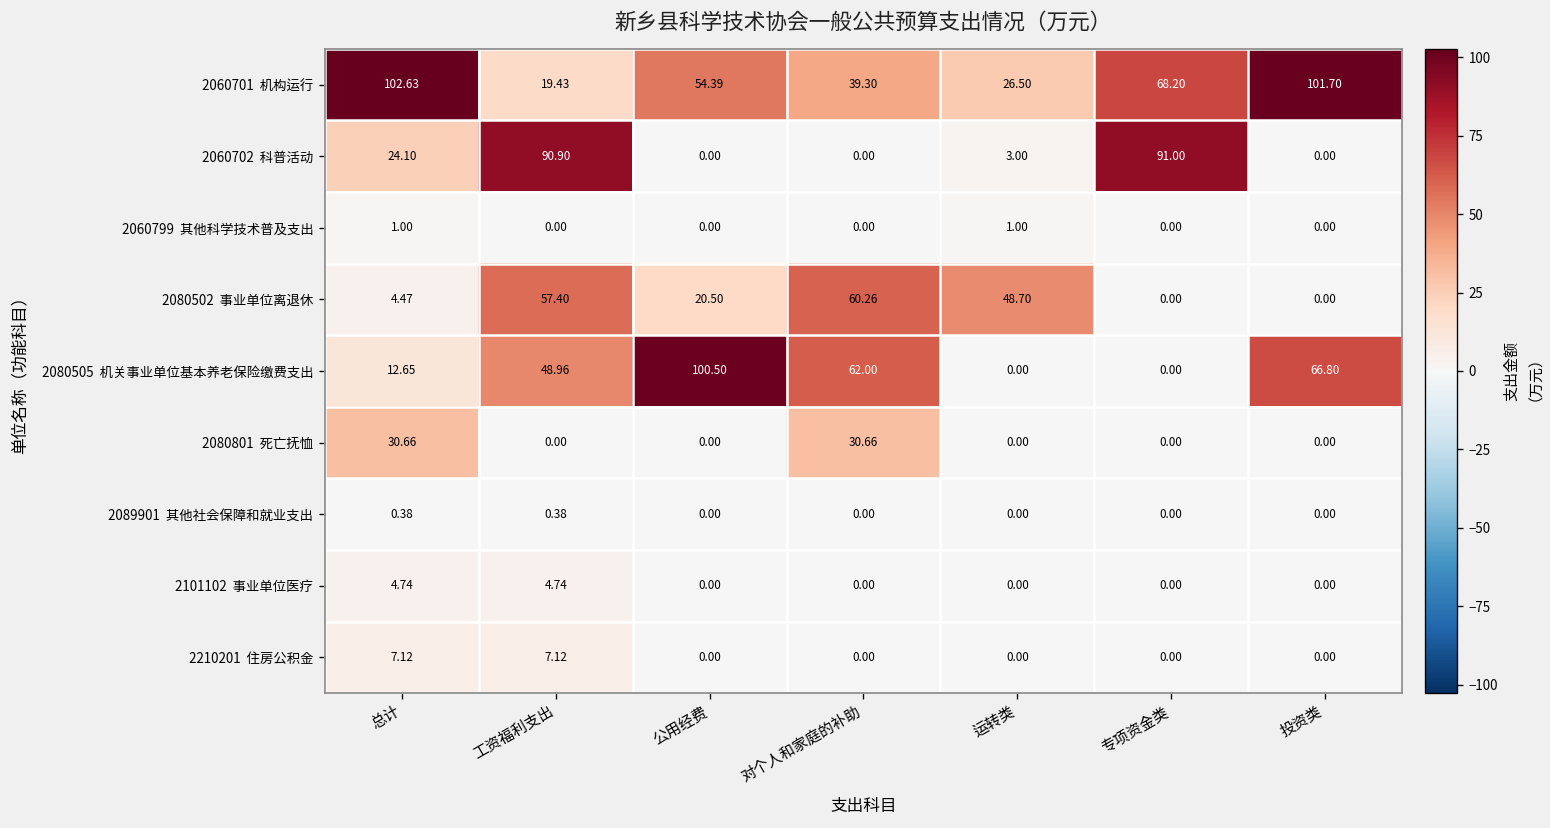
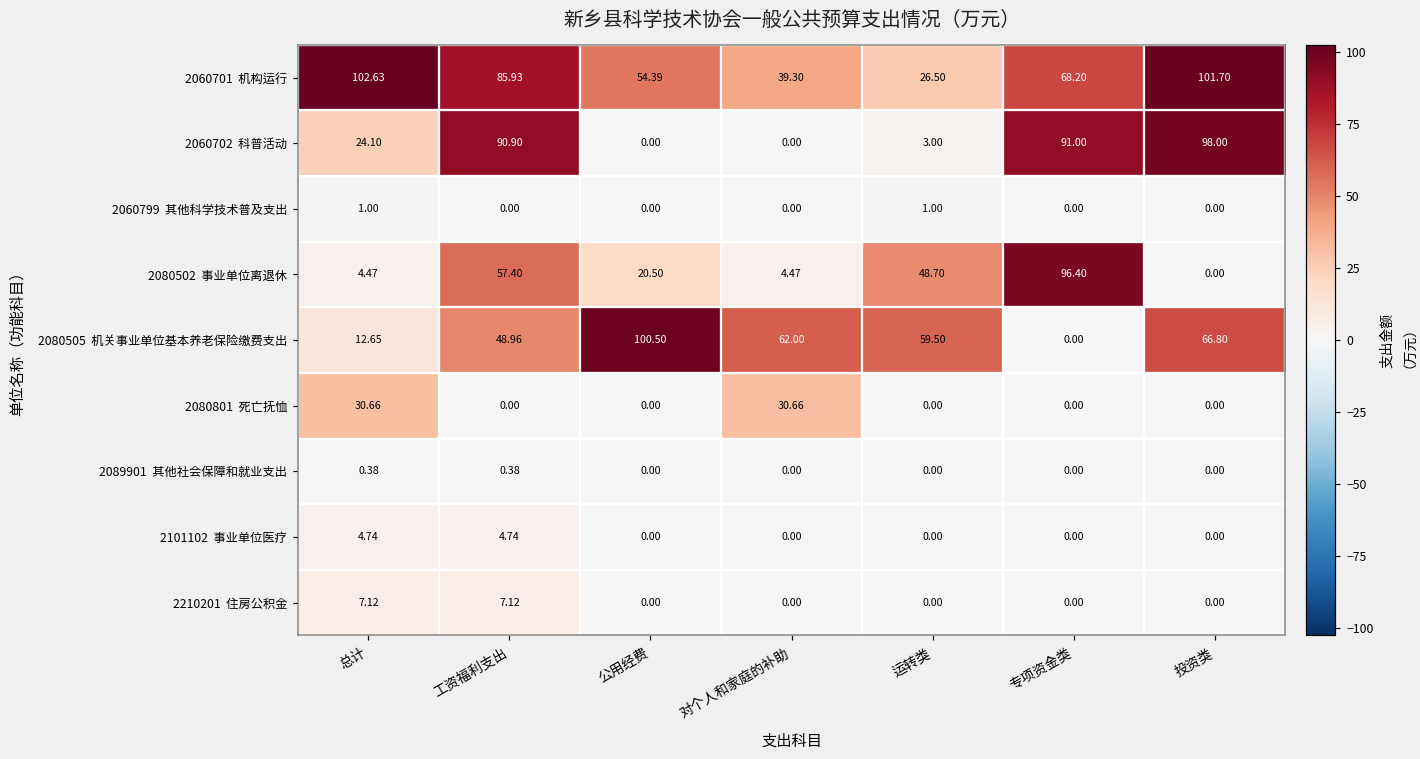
  {
    "2060701 机构运行": {
      "总计": 102.63,
-     "工资福利支出": 19.43,
+     "工资福利支出": 85.93,
      "公用经费": 54.39,
      "对个人和家庭的补助": 39.30,
      "运转类": 26.50,
      "专项资金类": 68.20,
      "投资类": 101.70
    },
    "2060702 科普活动": {
      "总计": 24.10,
      "工资福利支出": 90.90,
      "公用经费": 0.00,
      "对个人和家庭的补助": 0.00,
      "运转类": 3.00,
      "专项资金类": 91.00,
-     "投资类": 0.00
+     "投资类": 98.00
    },
    "2060799 其他科学技术普及支出": {
      "总计": 1.00,
      "工资福利支出": 0.00,
      "公用经费": 0.00,
      "对个人和家庭的补助": 0.00,
      "运转类": 1.00,
      "专项资金类": 0.00,
      "投资类": 0.00
    },
    "2080502 事业单位离退休": {
      "总计": 4.47,
      "工资福利支出": 57.40,
      "公用经费": 20.50,
-     "对个人和家庭的补助": 60.26,
+     "对个人和家庭的补助": 4.47,
      "运转类": 48.70,
-     "专项资金类": 0.00,
+     "专项资金类": 96.40,
      "投资类": 0.00
    },
    "2080505 机关事业单位基本养老保险缴费支出": {
      "总计": 12.65,
      "工资福利支出": 48.96,
      "公用经费": 100.50,
      "对个人和家庭的补助": 62.00,
-     "运转类": 0.00,
+     "运转类": 59.50,
      "专项资金类": 0.00,
      "投资类": 66.80
    },
    "2080801 死亡抚恤": {
      "总计": 30.66,
      "工资福利支出": 0.00,
      "公用经费": 0.00,
      "对个人和家庭的补助": 30.66,
      "运转类": 0.00,
      "专项资金类": 0.00,
      "投资类": 0.00
    },
    "2089901 其他社会保障和就业支出": {
      "总计": 0.38,
      "工资福利支出": 0.38,
      "公用经费": 0.00,
      "对个人和家庭的补助": 0.00,
      "运转类": 0.00,
      "专项资金类": 0.00,
      "投资类": 0.00
    },
    "2101102 事业单位医疗": {
      "总计": 4.74,
      "工资福利支出": 4.74,
      "公用经费": 0.00,
      "对个人和家庭的补助": 0.00,
      "运转类": 0.00,
      "专项资金类": 0.00,
      "投资类": 0.00
    },
    "2210201 住房公积金": {
      "总计": 7.12,
      "工资福利支出": 7.12,
      "公用经费": 0.00,
      "对个人和家庭的补助": 0.00,
      "运转类": 0.00,
      "专项资金类": 0.00,
      "投资类": 0.00
    }
  }
